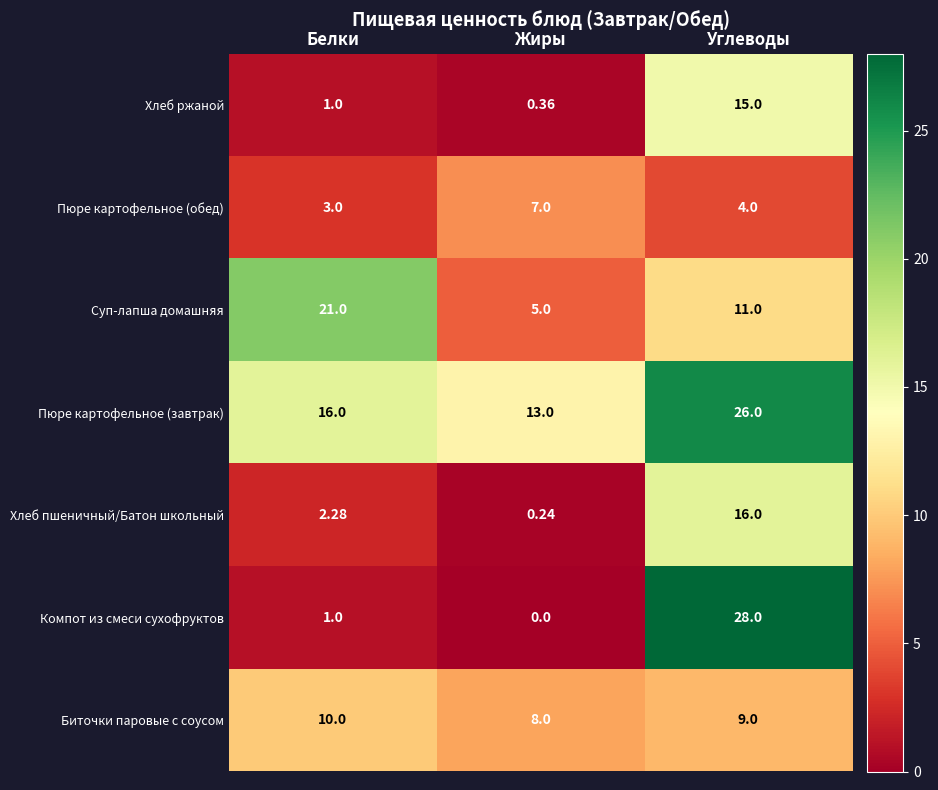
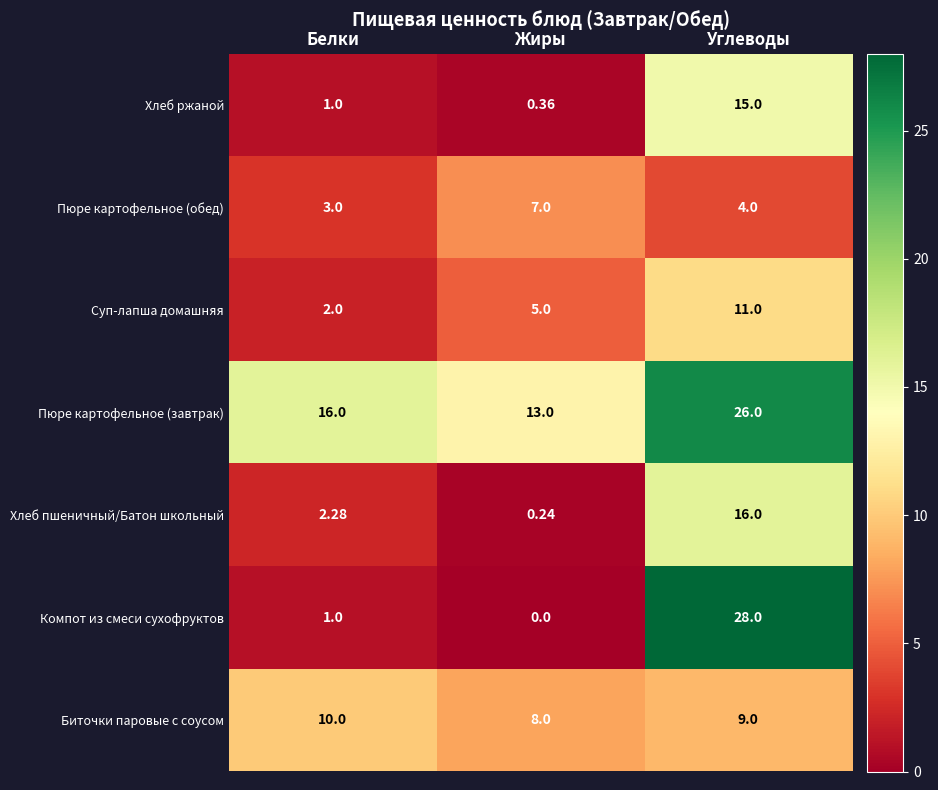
  {
    "Хлеб ржаной": {
      "Белки": 1.0,
      "Жиры": 0.36,
      "Углеводы": 15.0
    },
    "Пюре картофельное (обед)": {
      "Белки": 3.0,
      "Жиры": 7.0,
      "Углеводы": 4.0
    },
    "Суп-лапша домашняя": {
-     "Белки": 21.0,
+     "Белки": 2.0,
      "Жиры": 5.0,
      "Углеводы": 11.0
    },
    "Пюре картофельное (завтрак)": {
      "Белки": 16.0,
      "Жиры": 13.0,
      "Углеводы": 26.0
    },
    "Хлеб пшеничный/Батон школьный": {
      "Белки": 2.28,
      "Жиры": 0.24,
      "Углеводы": 16.0
    },
    "Компот из смеси сухофруктов": {
      "Белки": 1.0,
      "Жиры": 0.0,
      "Углеводы": 28.0
    },
    "Биточки паровые с соусом": {
      "Белки": 10.0,
      "Жиры": 8.0,
      "Углеводы": 9.0
    }
  }
